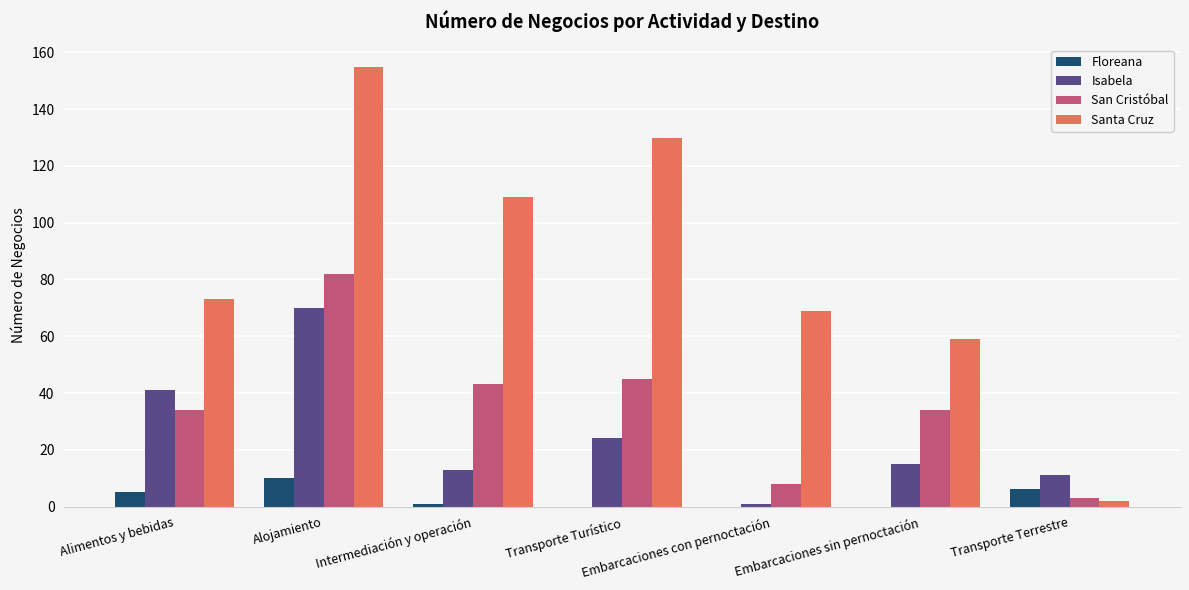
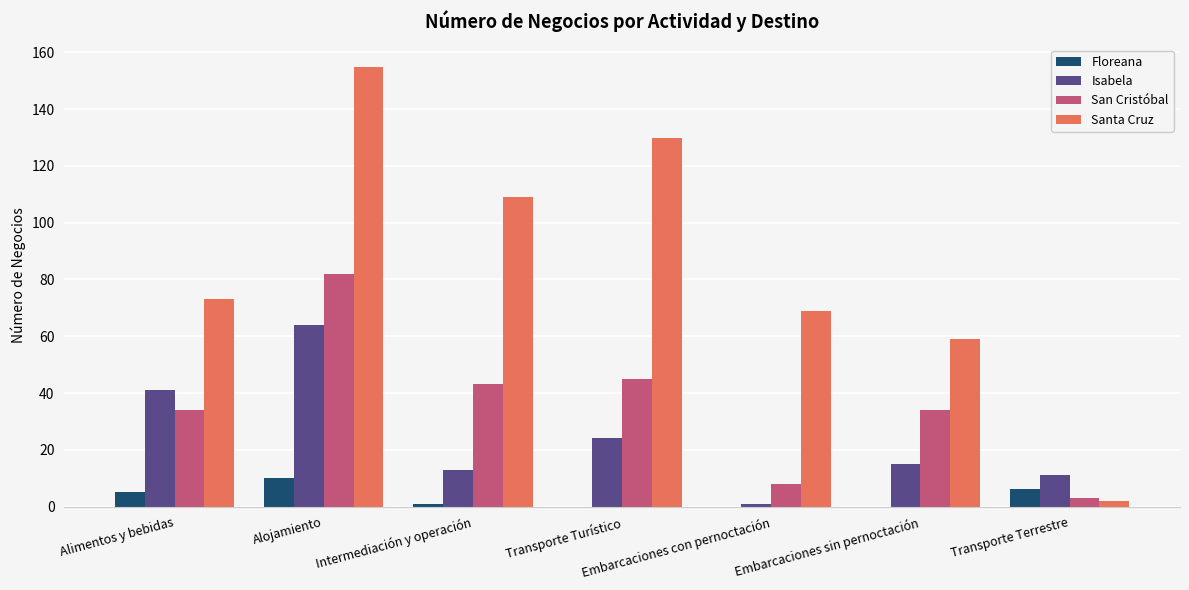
  {
    "Floreana": {
      "Alimentos y bebidas": 5,
      "Alojamiento": 10,
      "Intermediación y operación": 1,
      "Transporte Turístico": 0,
      "Embarcaciones con pernoctación": 0,
      "Embarcaciones sin pernoctación": 0,
      "Transporte Terrestre": 6
    },
    "Isabela": {
      "Alimentos y bebidas": 41,
-     "Alojamiento": 70,
+     "Alojamiento": 64,
      "Intermediación y operación": 13,
      "Transporte Turístico": 24,
      "Embarcaciones con pernoctación": 1,
      "Embarcaciones sin pernoctación": 15,
      "Transporte Terrestre": 11
    }
  }
